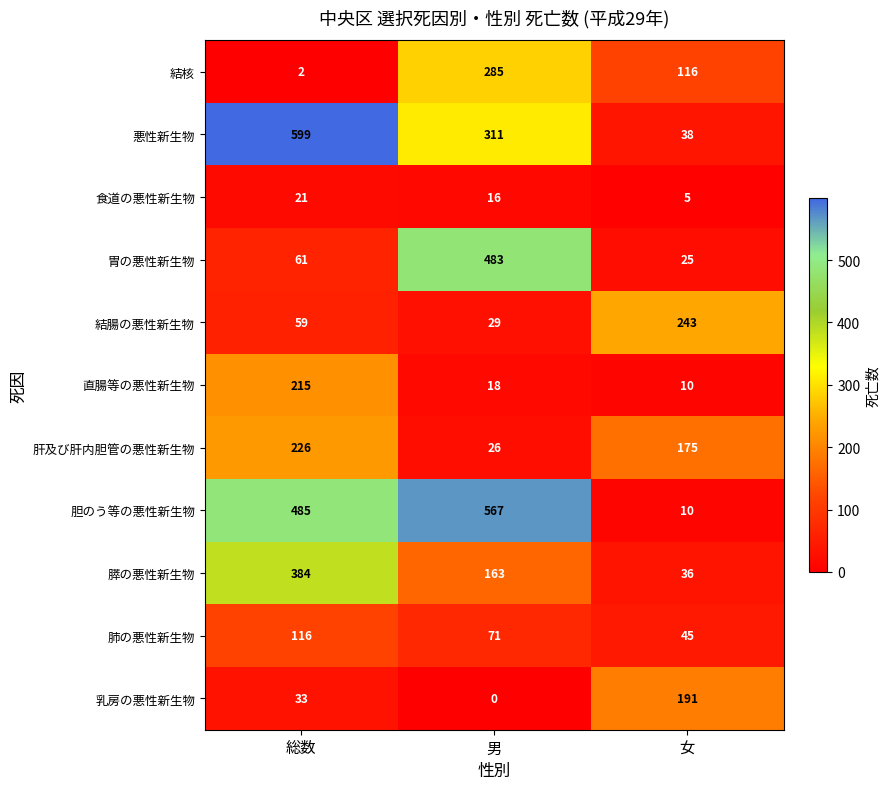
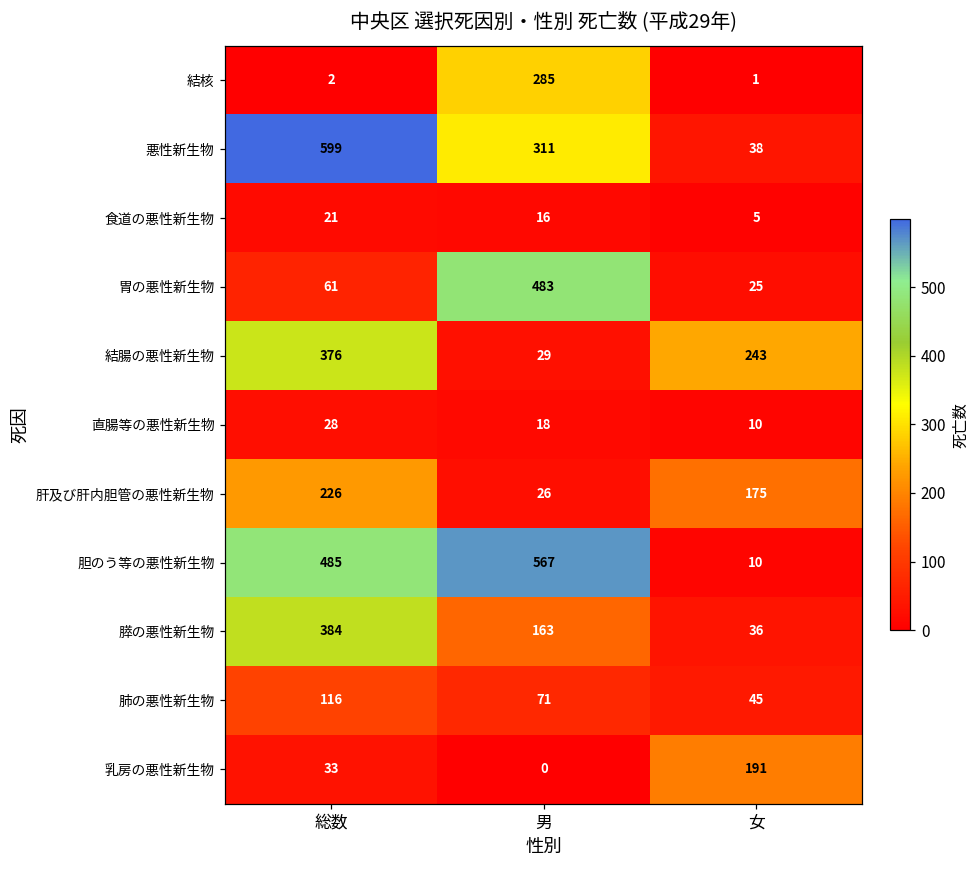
  {
    "結核": {
      "総数": 2,
      "男": 285,
-     "女": 116
+     "女": 1
    },
    "悪性新生物": {
      "総数": 599,
      "男": 311,
      "女": 38
    },
    "食道の悪性新生物": {
      "総数": 21,
      "男": 16,
      "女": 5
    },
    "胃の悪性新生物": {
      "総数": 61,
      "男": 483,
      "女": 25
    },
    "結腸の悪性新生物": {
-     "総数": 59,
+     "総数": 376,
      "男": 29,
      "女": 243
    },
    "直腸等の悪性新生物": {
-     "総数": 215,
+     "総数": 28,
      "男": 18,
      "女": 10
    },
    "肝及び肝内胆管の悪性新生物": {
      "総数": 226,
      "男": 26,
      "女": 175
    },
    "胆のう等の悪性新生物": {
      "総数": 485,
      "男": 567,
      "女": 10
    },
    "膵の悪性新生物": {
      "総数": 384,
      "男": 163,
      "女": 36
    },
    "肺の悪性新生物": {
      "総数": 116,
      "男": 71,
      "女": 45
    },
    "乳房の悪性新生物": {
      "総数": 33,
      "男": 0,
      "女": 191
    }
  }
